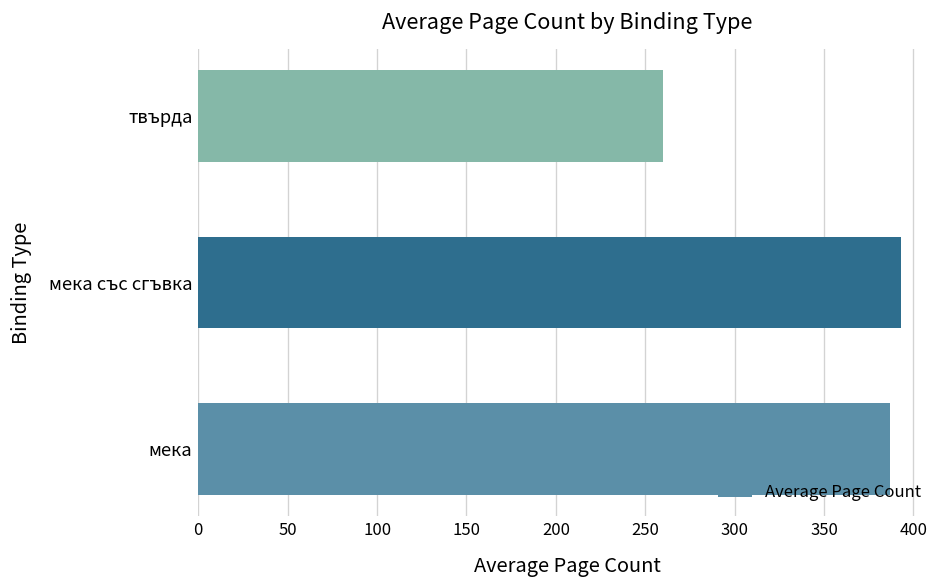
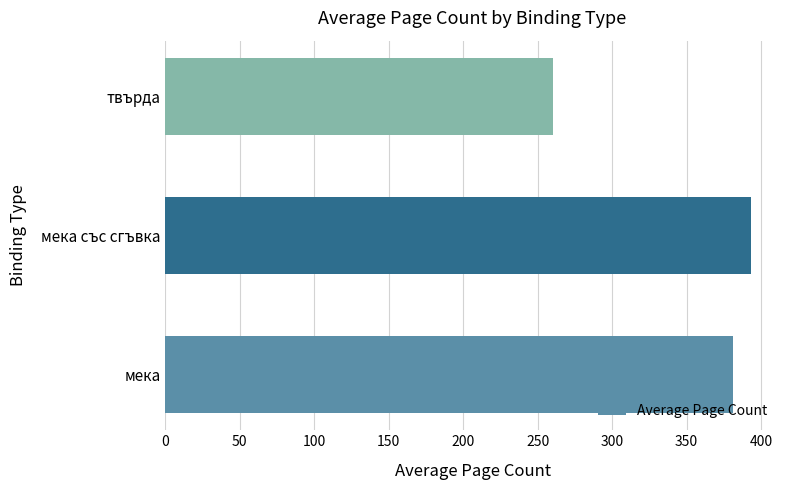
  {
    "твърда": 260,
    "мека със сгъвка": 393,
-   "мека": 387
+   "мека": 381
  }
